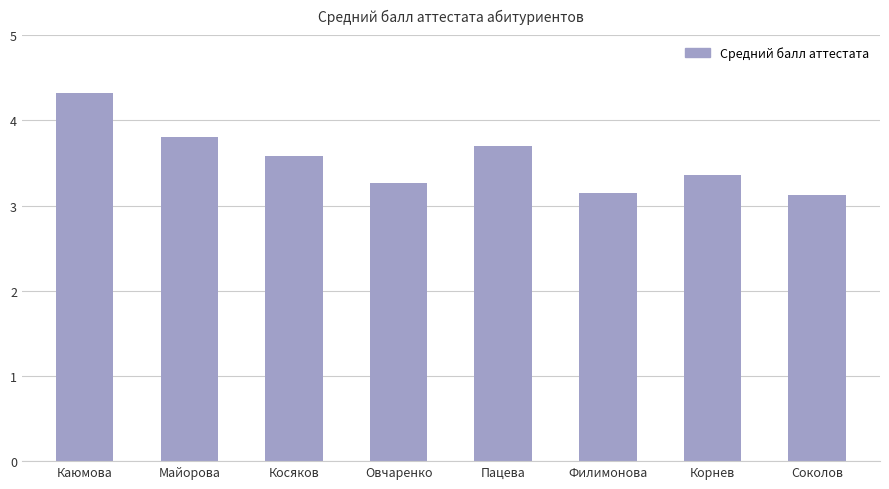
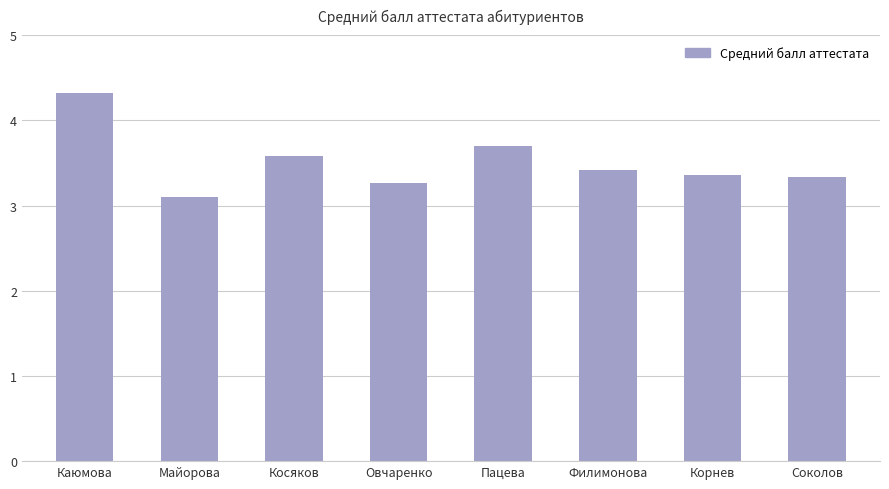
  {
    "Каюмова": 4.3,
-   "Майорова": 3.8,
+   "Майорова": 3.1,
    "Косяков": 3.6,
    "Овчаренко": 3.3,
    "Пацева": 3.7,
-   "Филимонова": 3.2,
+   "Филимонова": 3.4,
    "Корнев": 3.4,
-   "Соколов": 3.1
+   "Соколов": 3.3
  }
